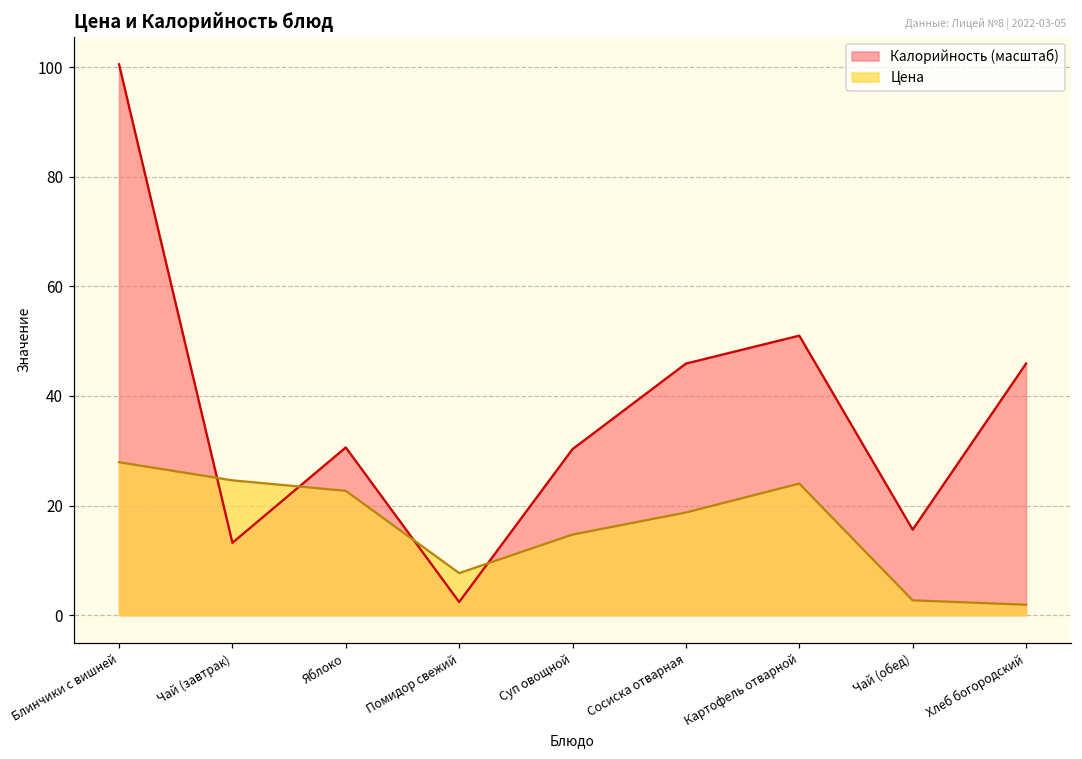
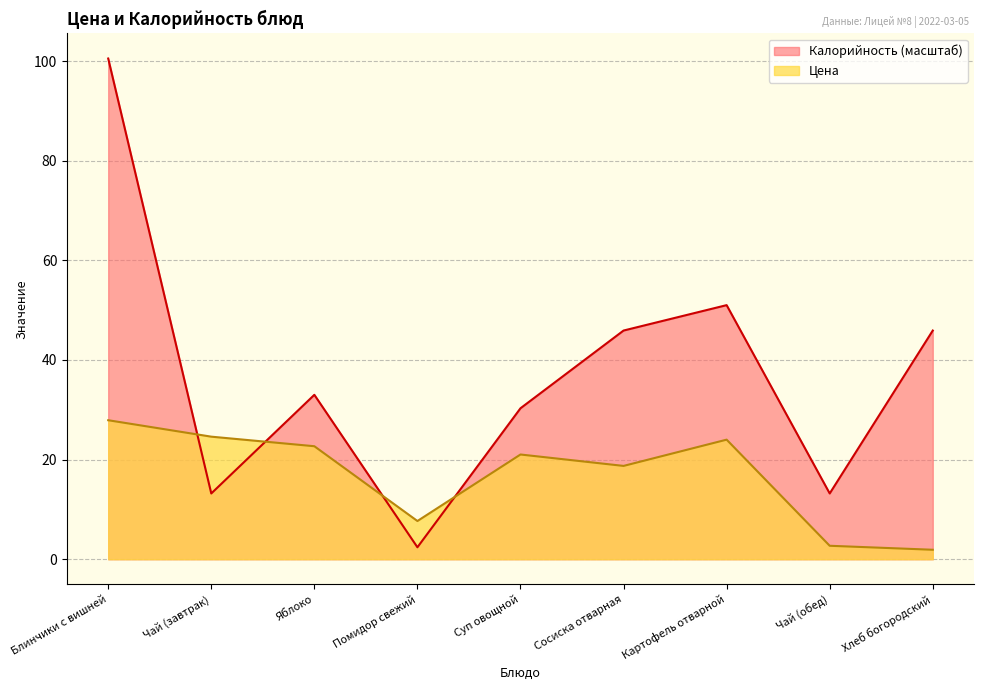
  {
    "Калорийность (масштаб)": {
      "Блинчики с вишней": 101,
      "Чай (завтрак)": 13,
-     "Яблоко": 31,
+     "Яблоко": 33,
      "Помидор свежий": 2,
      "Суп овощной": 30,
      "Сосиска отварная": 46,
      "Картофель отварной": 51,
-     "Чай (обед)": 16,
+     "Чай (обед)": 13,
      "Хлеб богородский": 46
    },
    "Цена": {
      "Блинчики с вишней": 28,
      "Чай (завтрак)": 25,
      "Яблоко": 23,
      "Помидор свежий": 8,
-     "Суп овощной": 15,
+     "Суп овощной": 21,
      "Сосиска отварная": 19,
      "Картофель отварной": 24,
      "Чай (обед)": 3,
      "Хлеб богородский": 2
    }
  }
